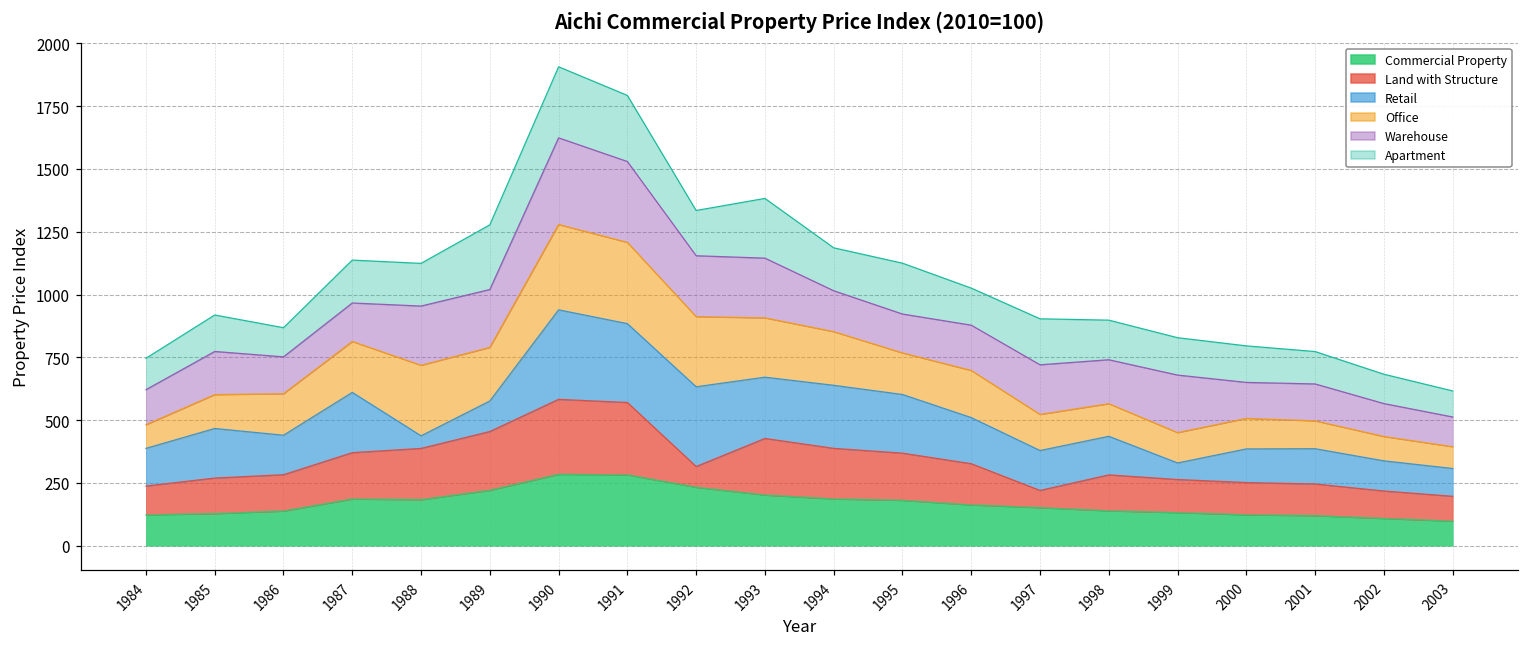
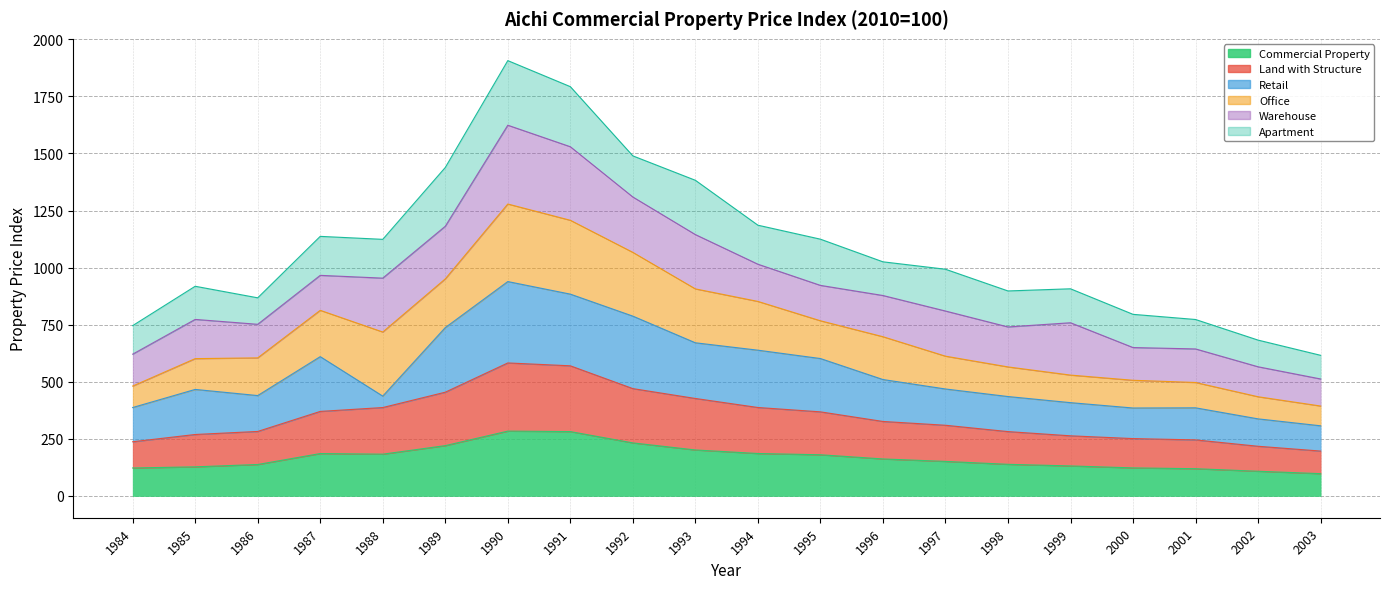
  {
    "Land with Structure": {
      "1984": 110,
      "1985": 140,
      "1986": 140,
      "1987": 180,
      "1988": 200,
      "1989": 230,
      "1990": 300,
      "1991": 290,
-     "1992": 80,
+     "1992": 240,
      "1993": 230,
      "1994": 200,
      "1995": 190,
      "1996": 160,
-     "1997": 70,
+     "1997": 160,
      "1998": 140,
      "1999": 130,
      "2000": 130,
      "2001": 130,
      "2002": 110,
      "2003": 100
    },
    "Retail": {
      "1984": 150,
      "1985": 200,
      "1986": 160,
      "1987": 240,
      "1988": 50,
-     "1989": 120,
+     "1989": 280,
      "1990": 360,
      "1991": 310,
      "1992": 320,
      "1993": 240,
      "1994": 250,
      "1995": 230,
      "1996": 180,
      "1997": 160,
      "1998": 150,
-     "1999": 70,
+     "1999": 150,
      "2000": 130,
      "2001": 140,
      "2002": 120,
      "2003": 110
    },
    "Office": {
      "1984": 90,
      "1985": 130,
      "1986": 170,
      "1987": 200,
      "1988": 280,
      "1989": 210,
      "1990": 340,
      "1991": 320,
      "1992": 280,
      "1993": 240,
      "1994": 210,
      "1995": 170,
      "1996": 190,
      "1997": 140,
      "1998": 130,
      "1999": 120,
      "2000": 120,
      "2001": 110,
      "2002": 100,
      "2003": 90
    },
    "Warehouse": {
      "1984": 140,
      "1985": 170,
      "1986": 150,
      "1987": 150,
      "1988": 240,
      "1989": 230,
      "1990": 350,
      "1991": 320,
      "1992": 240,
      "1993": 240,
      "1994": 160,
      "1995": 160,
      "1996": 180,
      "1997": 200,
      "1998": 180,
      "1999": 230,
      "2000": 140,
      "2001": 150,
      "2002": 130,
      "2003": 120
    }
  }
